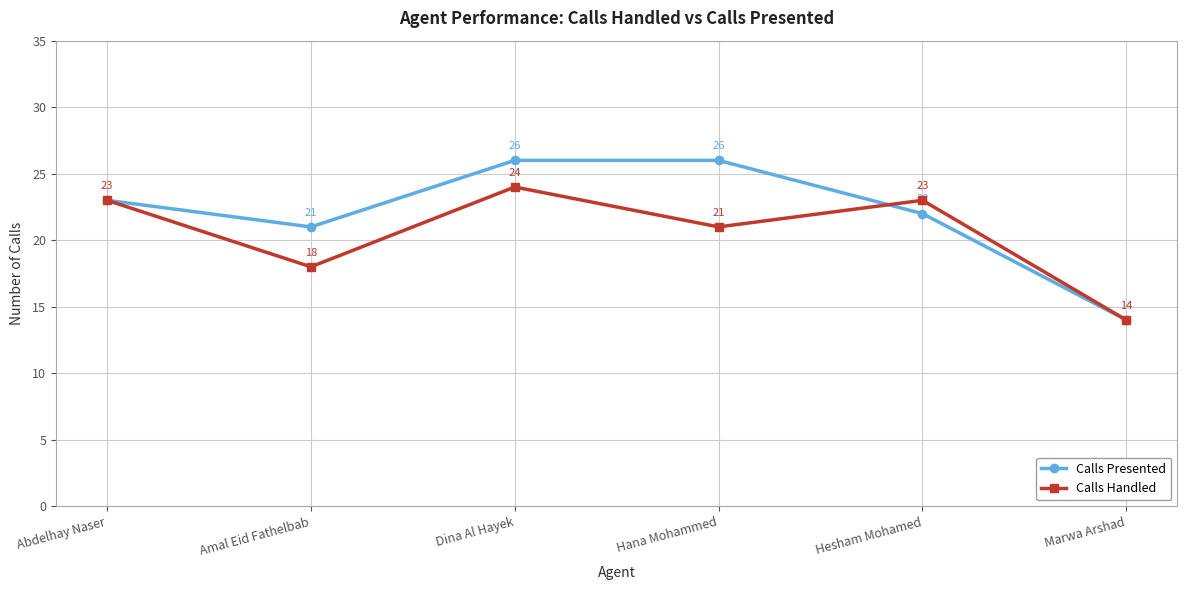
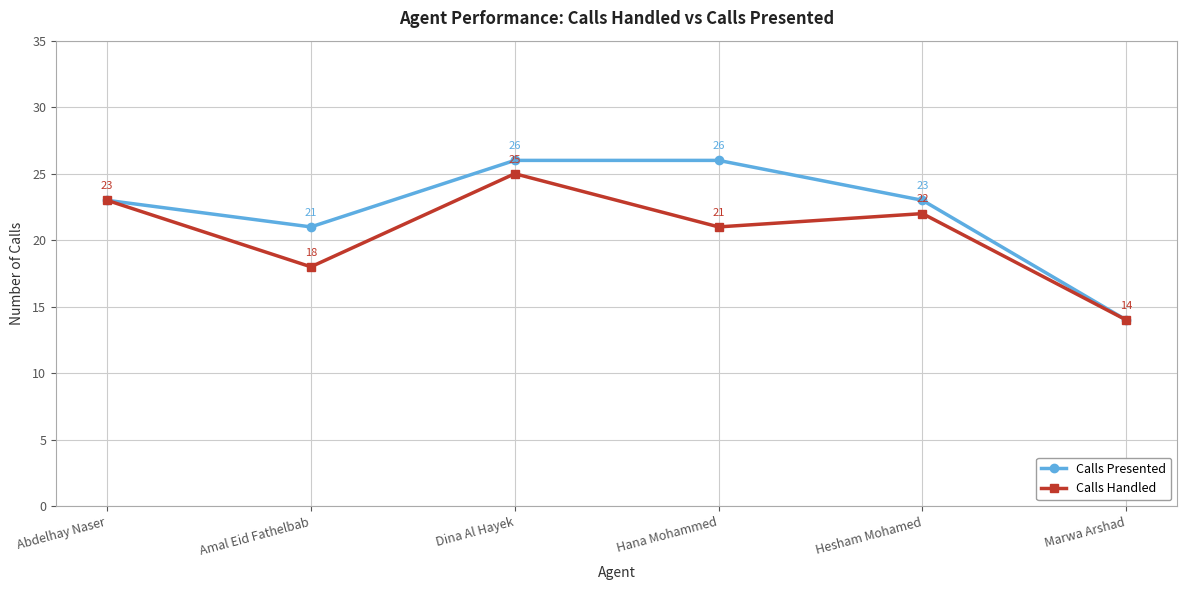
  {
    "Calls Presented": {
      "Amal Eid Fathelbab": 21,
      "Dina Al Hayek": 26,
      "Hana Mohammed": 26,
-     "Hesham Mohamed": 22
+     "Hesham Mohamed": 23
    },
    "Calls Handled": {
      "Amal Eid Fathelbab": 18,
-     "Dina Al Hayek": 24,
+     "Dina Al Hayek": 25,
      "Hana Mohammed": 21,
-     "Hesham Mohamed": 23
+     "Hesham Mohamed": 22
    }
  }
